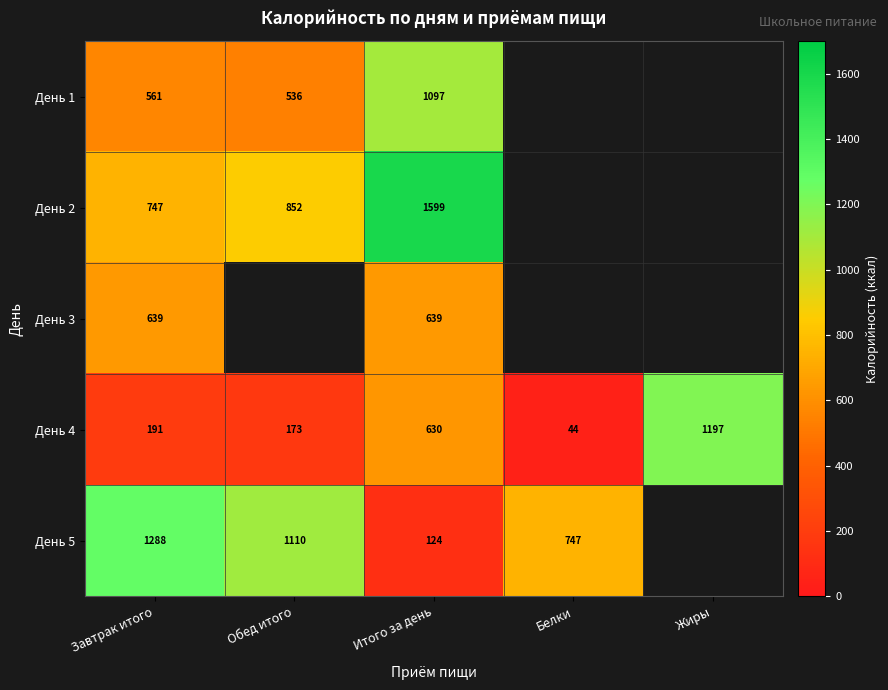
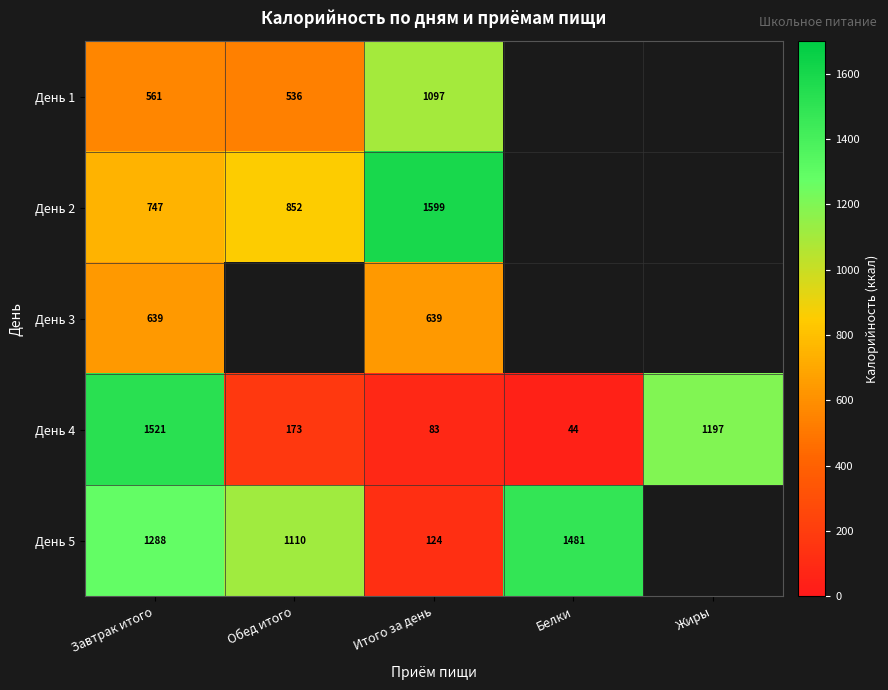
  {
    "День 1": {
      "Завтрак итого": 561,
      "Обед итого": 536,
      "Итого за день": 1097
    },
    "День 2": {
      "Завтрак итого": 747,
      "Обед итого": 852,
      "Итого за день": 1599
    },
    "День 3": {
      "Завтрак итого": 639,
      "Итого за день": 639
    },
    "День 4": {
-     "Завтрак итого": 191,
+     "Завтрак итого": 1521,
      "Обед итого": 173,
-     "Итого за день": 630,
+     "Итого за день": 83,
      "Белки": 44,
      "Жиры": 1197
    },
    "День 5": {
      "Завтрак итого": 1288,
      "Обед итого": 1110,
      "Итого за день": 124,
-     "Белки": 747
+     "Белки": 1481
    }
  }
